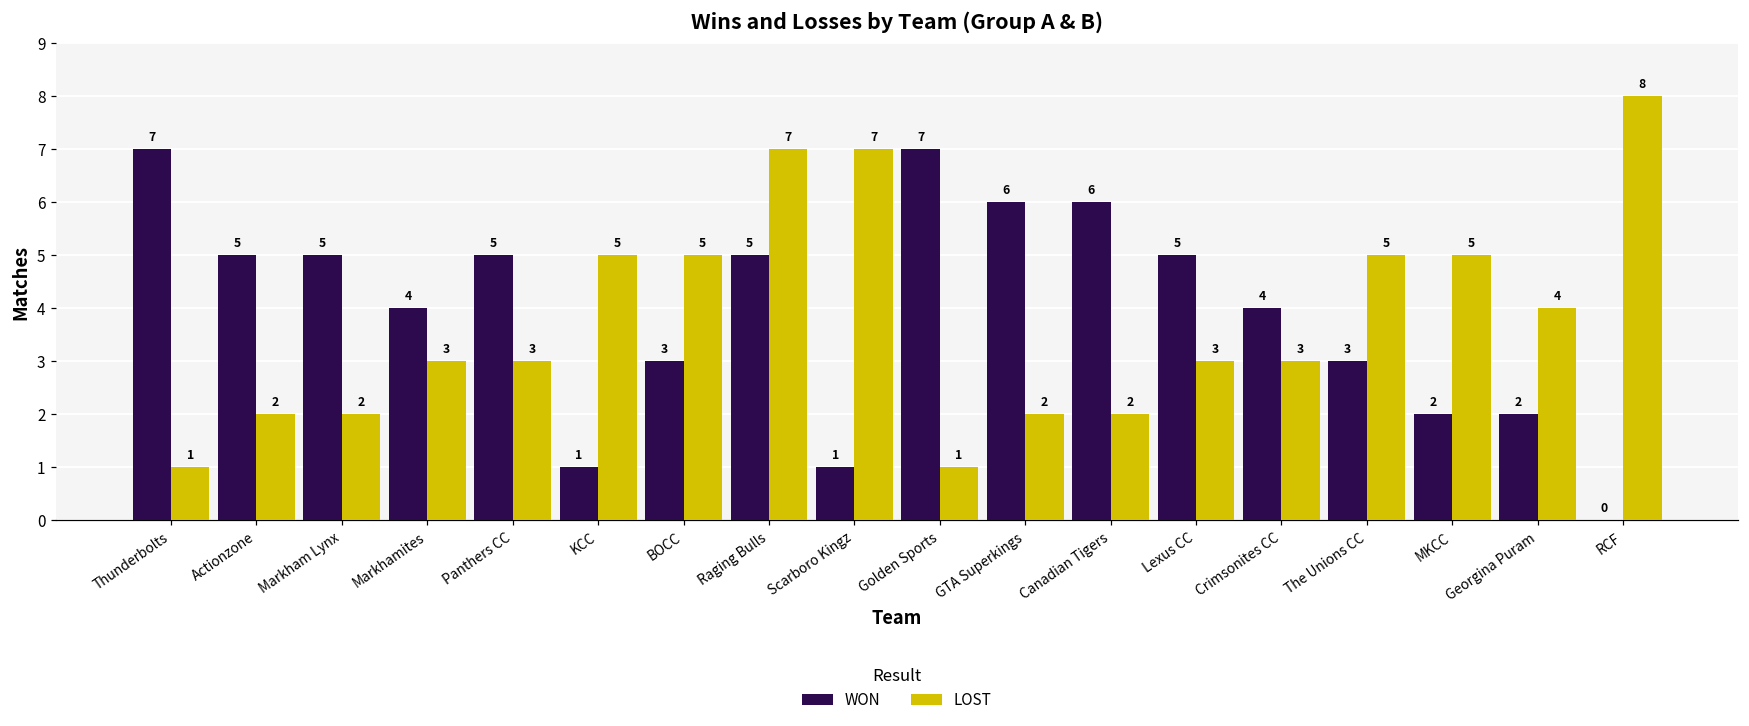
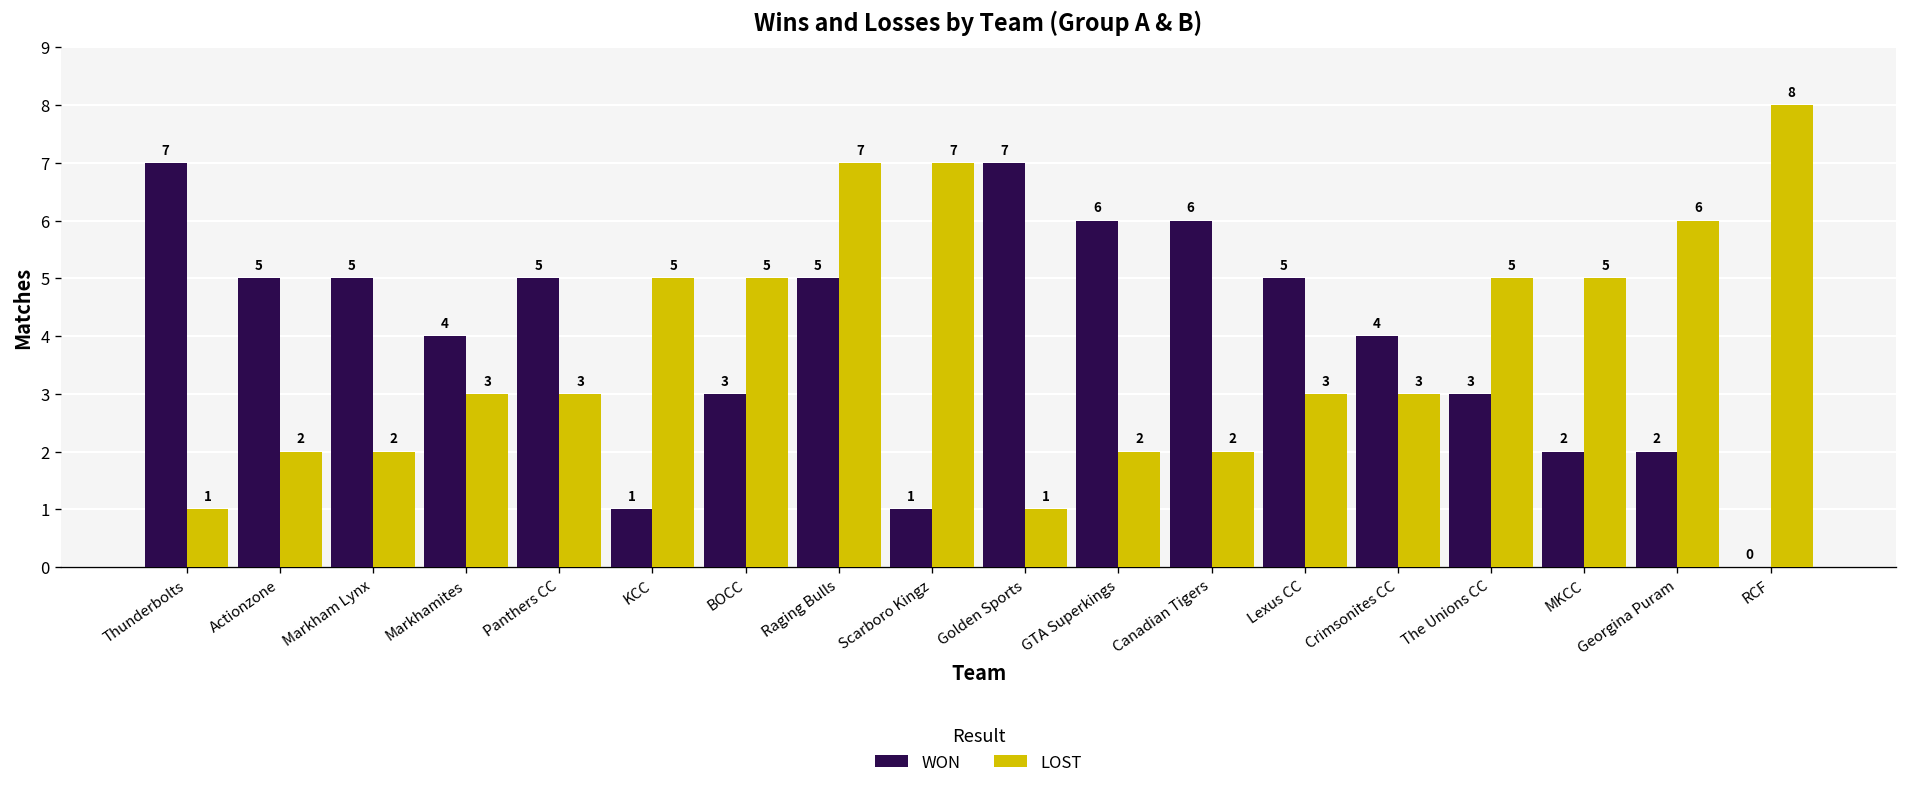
  {
    "WON": {
      "Thunderbolts": 7,
      "Actionzone": 5,
      "Markham Lynx": 5,
      "Markhamites": 4,
      "Panthers CC": 5,
      "KCC": 1,
      "BOCC": 3,
      "Raging Bulls": 5,
      "Scarboro Kingz": 1,
      "Golden Sports": 7,
      "GTA Superkings": 6,
      "Canadian Tigers": 6,
      "Lexus CC": 5,
      "Crimsonites CC": 4,
      "The Unions CC": 3,
      "MKCC": 2,
      "Georgina Puram": 2,
      "RCF": 0
    },
    "LOST": {
      "Thunderbolts": 1,
      "Actionzone": 2,
      "Markham Lynx": 2,
      "Markhamites": 3,
      "Panthers CC": 3,
      "KCC": 5,
      "BOCC": 5,
      "Raging Bulls": 7,
      "Scarboro Kingz": 7,
      "Golden Sports": 1,
      "GTA Superkings": 2,
      "Canadian Tigers": 2,
      "Lexus CC": 3,
      "Crimsonites CC": 3,
      "The Unions CC": 5,
      "MKCC": 5,
-     "Georgina Puram": 4,
+     "Georgina Puram": 6,
      "RCF": 8
    }
  }
